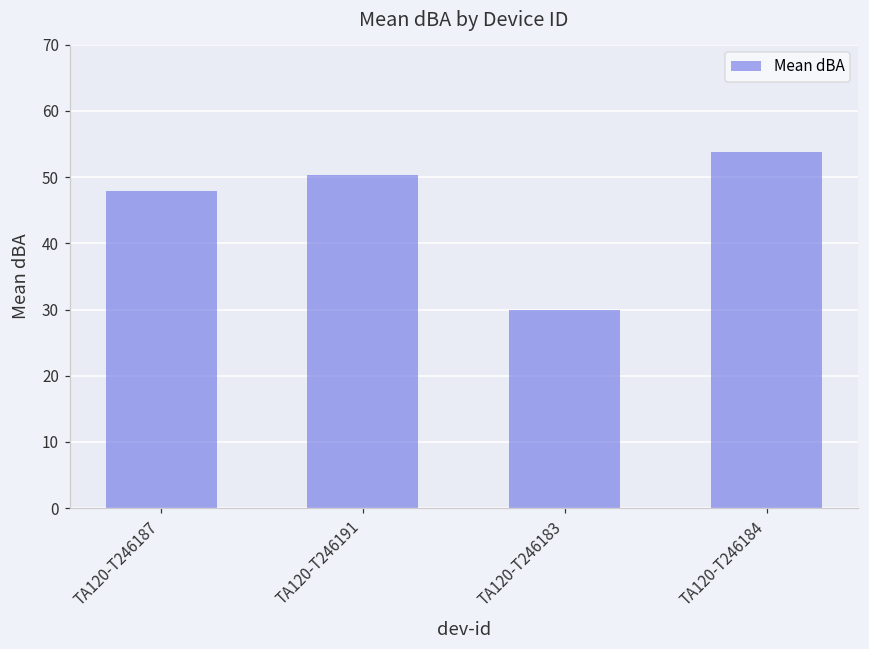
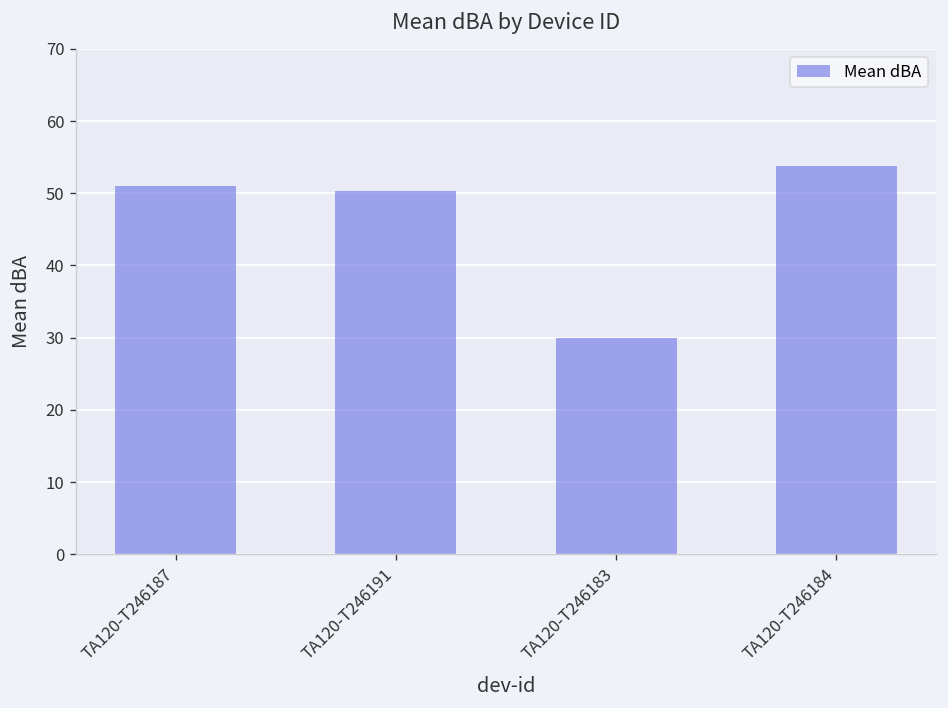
  {
-   "TA120-T246187": 48,
+   "TA120-T246187": 51,
    "TA120-T246191": 50,
    "TA120-T246183": 30,
    "TA120-T246184": 54
  }
